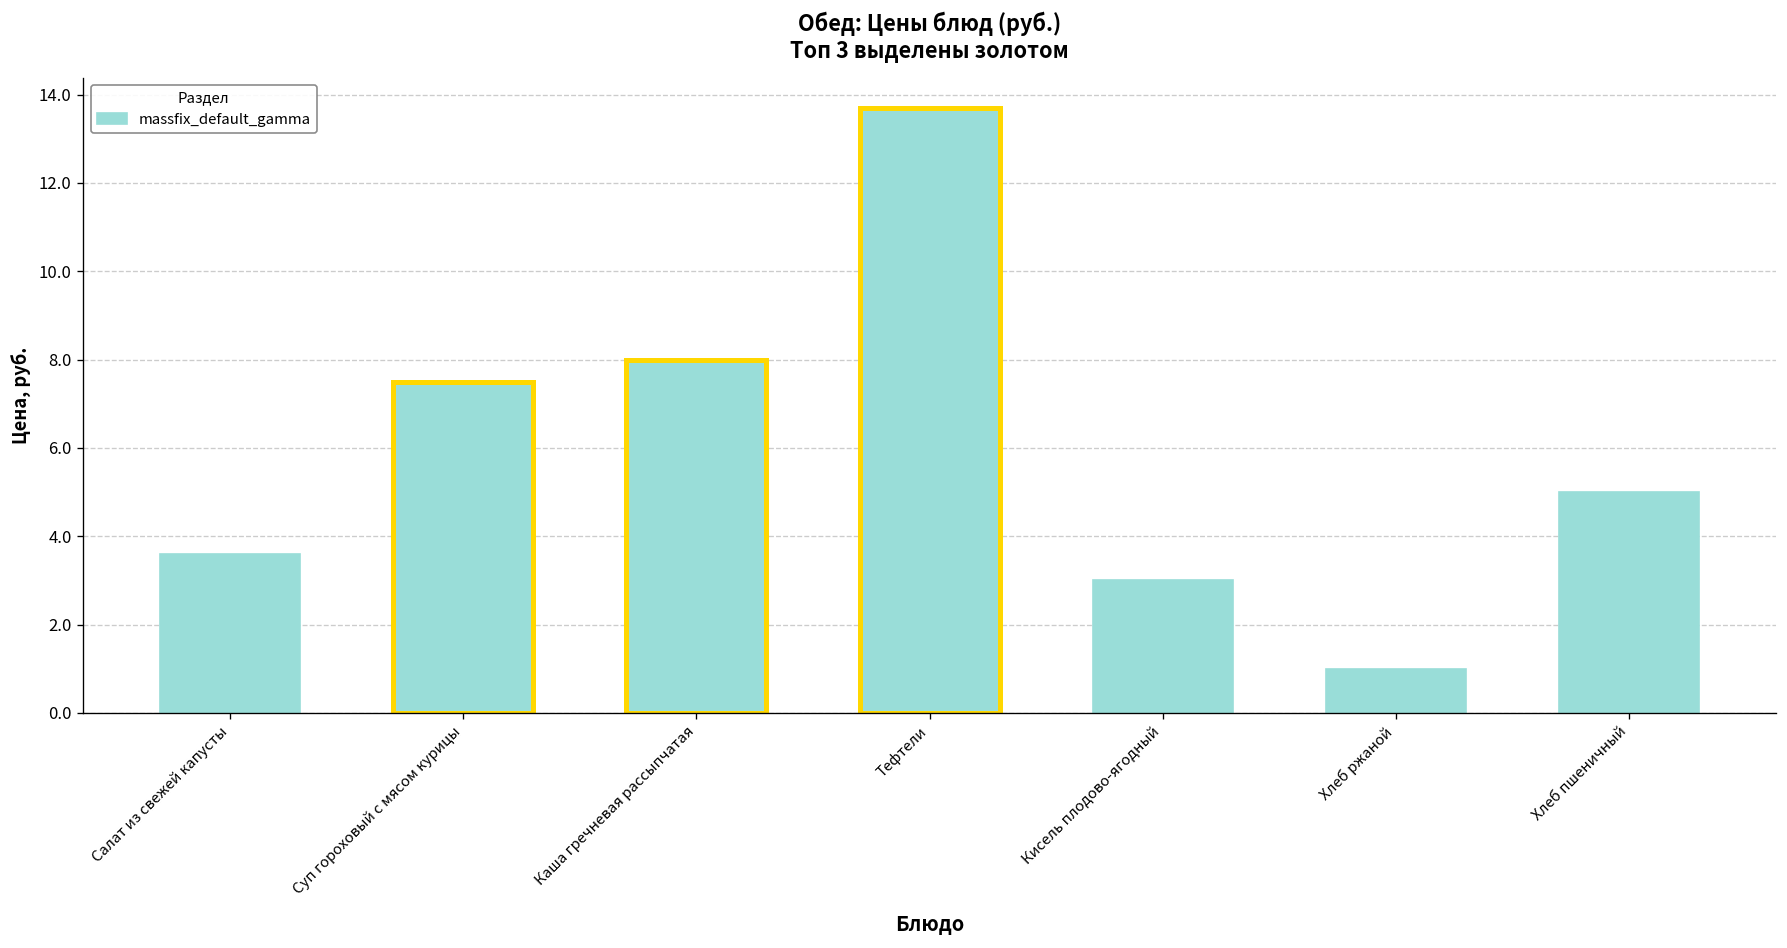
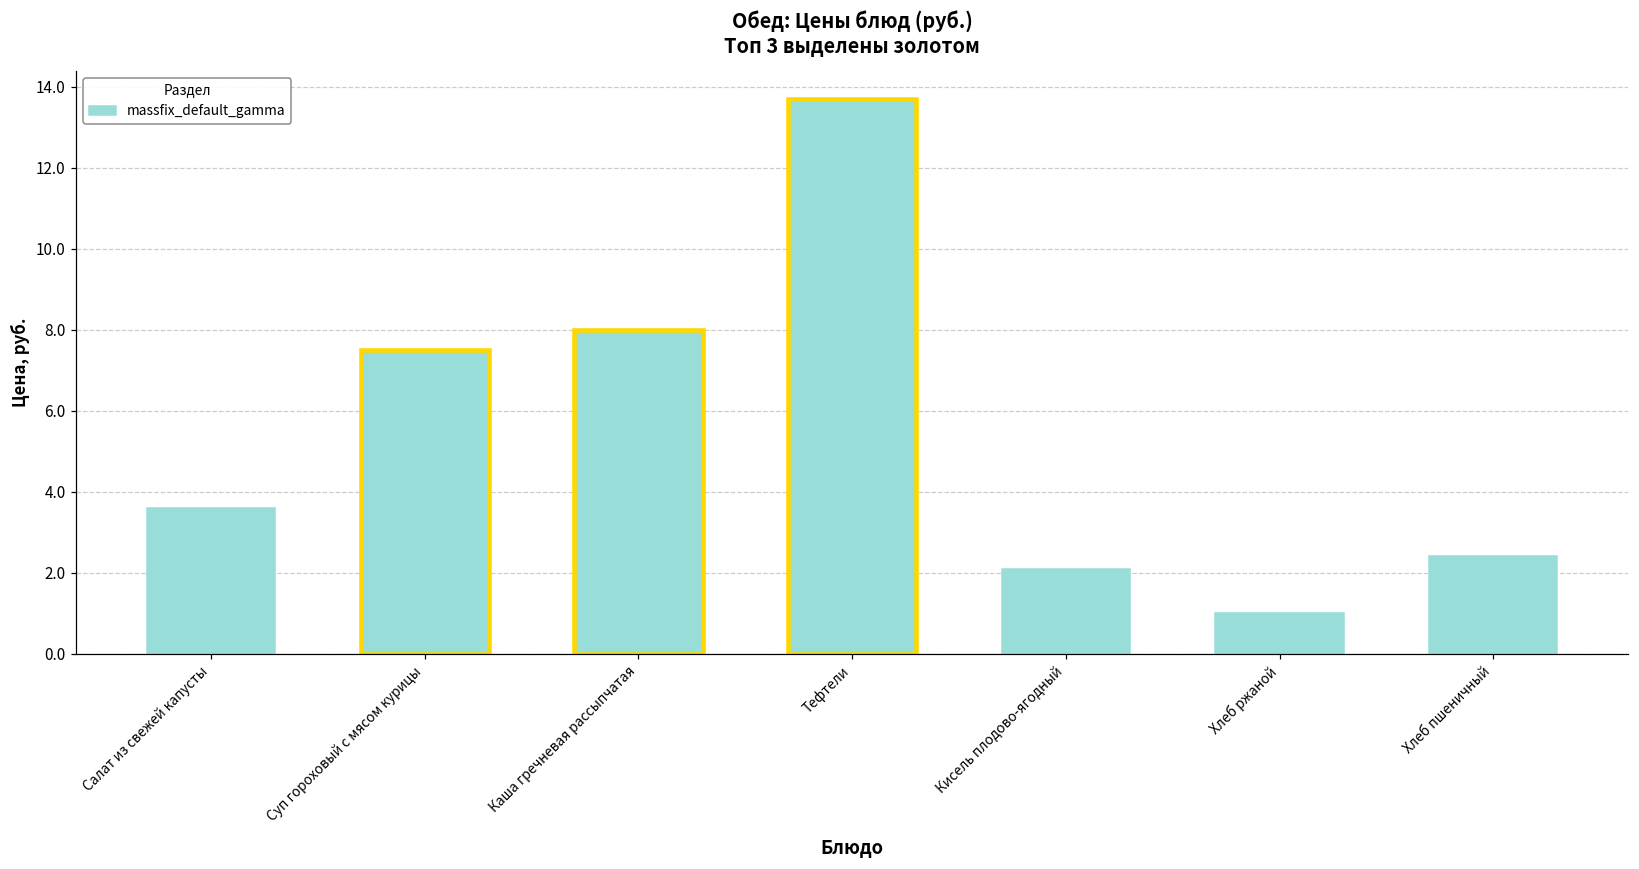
  {
    "Салат из свежей капусты": 3.6,
    "Суп гороховый с мясом курицы": 7.5,
    "Каша гречневая рассыпчатая": 8.0,
    "Тефтели": 13.7,
-   "Кисель плодово-ягодный": 3.0,
+   "Кисель плодово-ягодный": 2.1,
    "Хлеб ржаной": 1.0,
-   "Хлеб пшеничный": 5.0
+   "Хлеб пшеничный": 2.4
  }
